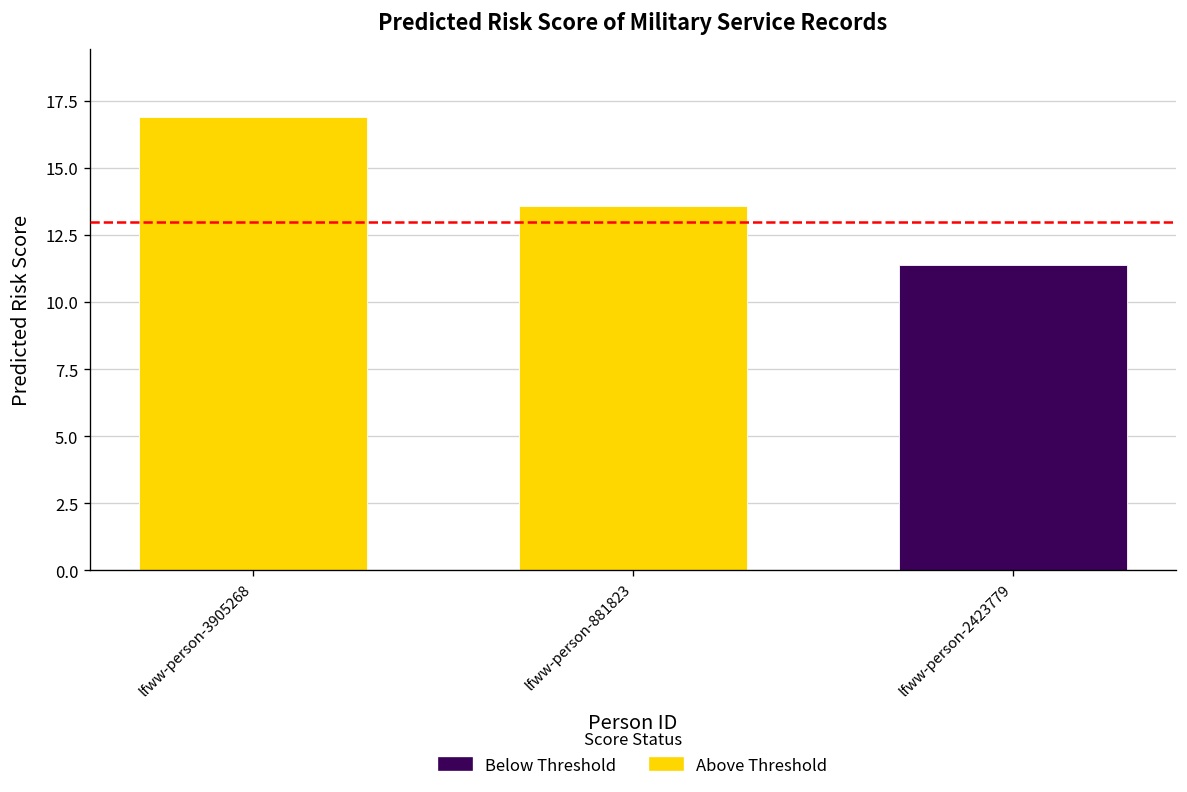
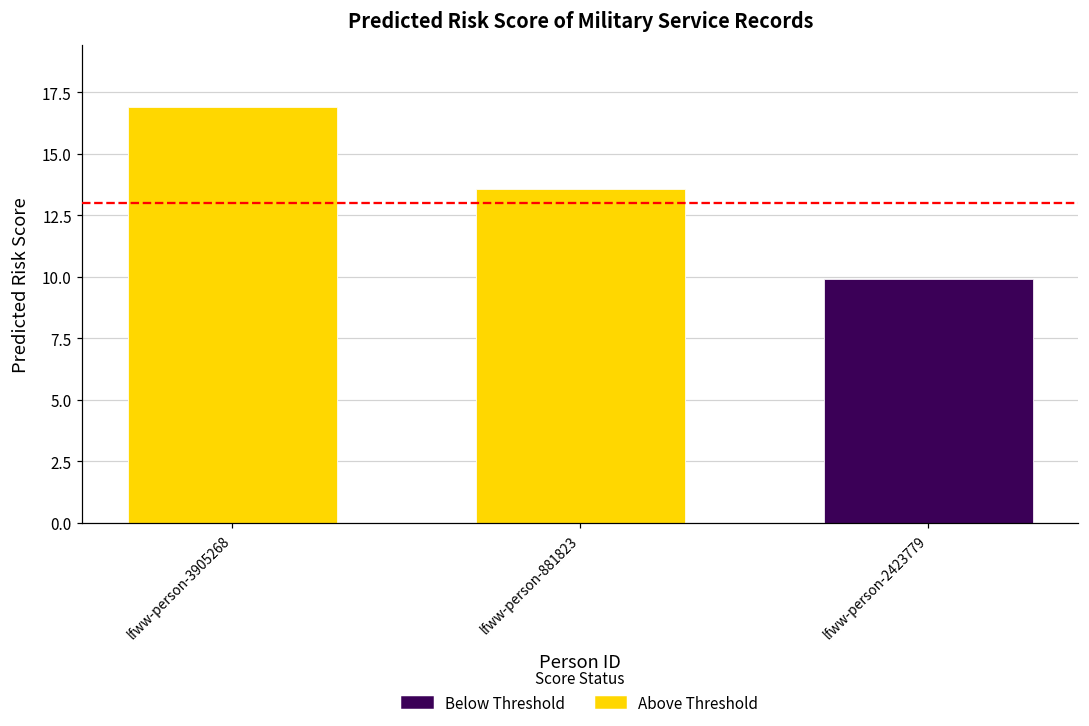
  {
    "Below Threshold": {
-     "lfww-person-2423779": 11.4
+     "lfww-person-2423779": 9.9
    }
  }
